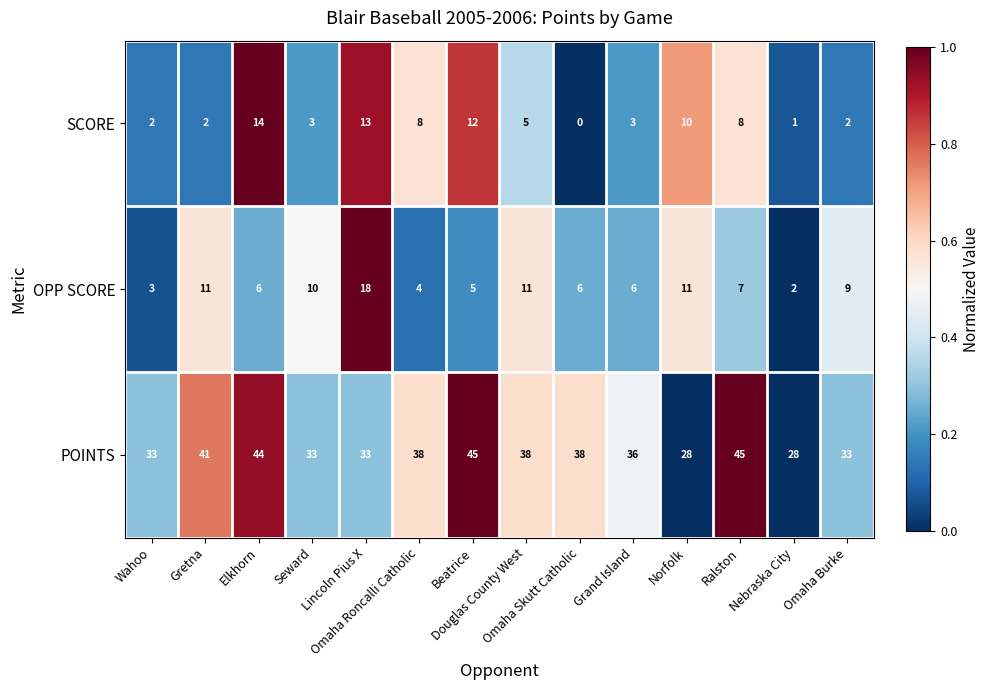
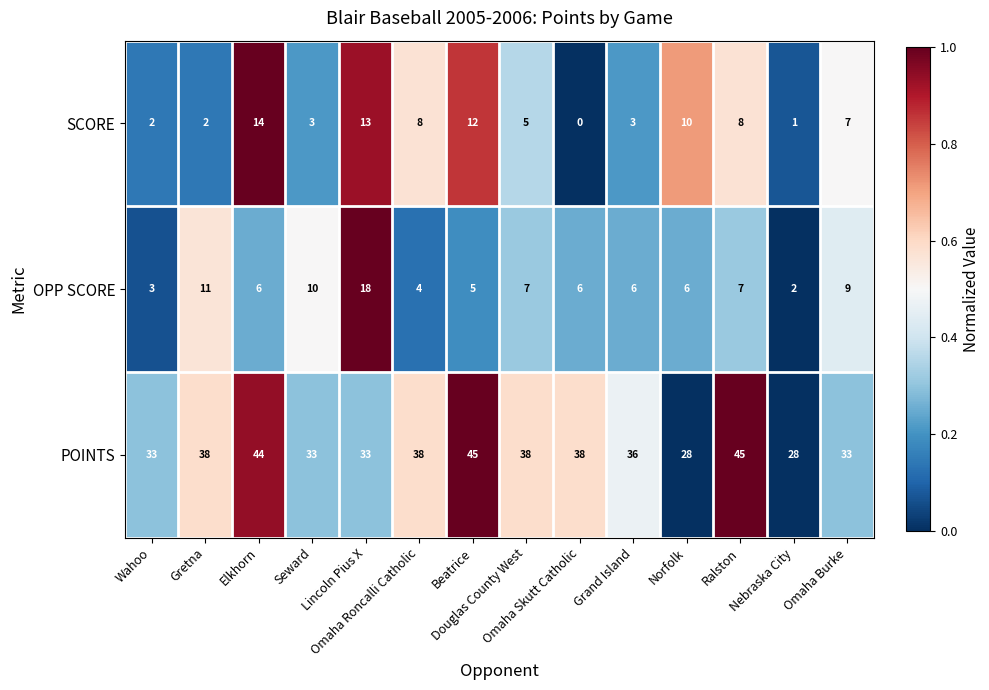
  {
    "SCORE": {
      "Wahoo": 2,
      "Gretna": 2,
      "Elkhorn": 14,
      "Seward": 3,
      "Lincoln Pius X": 13,
      "Omaha Roncalli Catholic": 8,
      "Beatrice": 12,
      "Douglas County West": 5,
      "Omaha Skutt Catholic": 0,
      "Grand Island": 3,
      "Norfolk": 10,
      "Ralston": 8,
      "Nebraska City": 1,
-     "Omaha Burke": 2
+     "Omaha Burke": 7
    },
    "OPP SCORE": {
      "Wahoo": 3,
      "Gretna": 11,
      "Elkhorn": 6,
      "Seward": 10,
      "Lincoln Pius X": 18,
      "Omaha Roncalli Catholic": 4,
      "Beatrice": 5,
-     "Douglas County West": 11,
+     "Douglas County West": 7,
      "Omaha Skutt Catholic": 6,
      "Grand Island": 6,
-     "Norfolk": 11,
+     "Norfolk": 6,
      "Ralston": 7,
      "Nebraska City": 2,
      "Omaha Burke": 9
    },
    "POINTS": {
      "Wahoo": 33,
-     "Gretna": 41,
+     "Gretna": 38,
      "Elkhorn": 44,
      "Seward": 33,
      "Lincoln Pius X": 33,
      "Omaha Roncalli Catholic": 38,
      "Beatrice": 45,
      "Douglas County West": 38,
      "Omaha Skutt Catholic": 38,
      "Grand Island": 36,
      "Norfolk": 28,
      "Ralston": 45,
      "Nebraska City": 28,
      "Omaha Burke": 33
    }
  }
